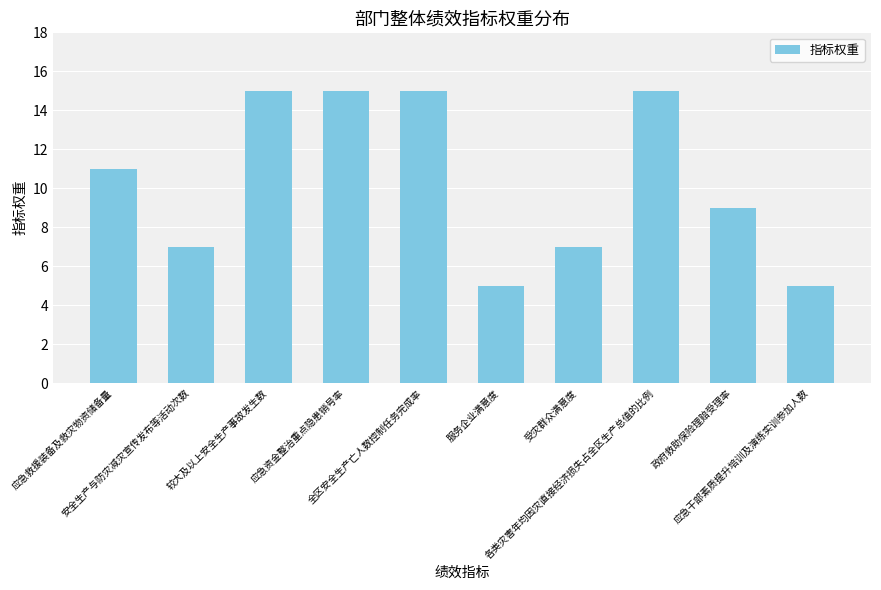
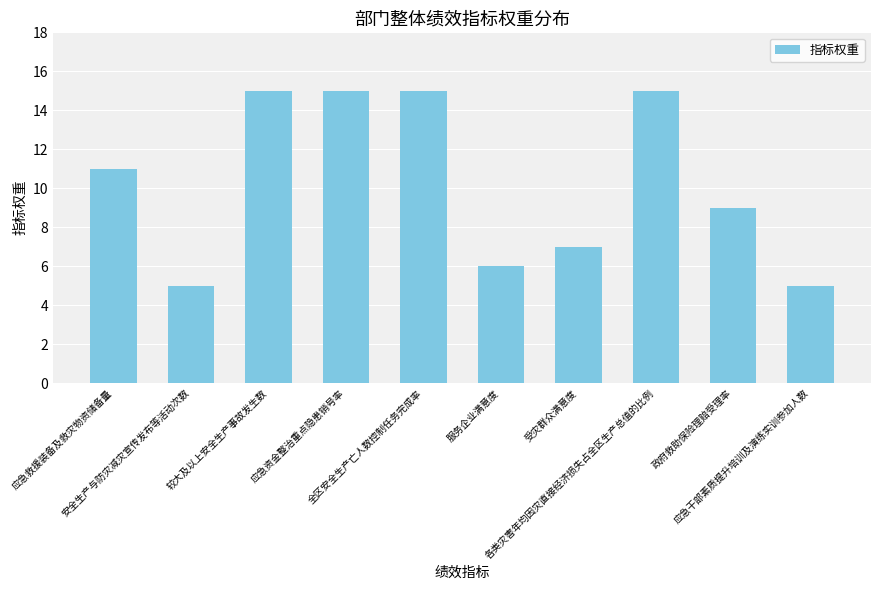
  {
    "应急救援装备及救灾物资储备量": 11,
-   "安全生产与防灾减灾宣传发布等活动次数": 7,
+   "安全生产与防灾减灾宣传发布等活动次数": 5,
    "较大及以上安全生产事故发生数": 15,
    "应急资金整治重点隐患销号率": 15,
    "全区安全生产亡人数控制任务完成率": 15,
-   "服务企业满意度": 5,
+   "服务企业满意度": 6,
    "受灾群众满意度": 7,
    "各类灾害年均因灾直接经济损失占全区生产总值的比例": 15,
    "政府救助保险理赔受理率": 9,
    "应急干部素质提升培训及演练实训参加人数": 5
  }
